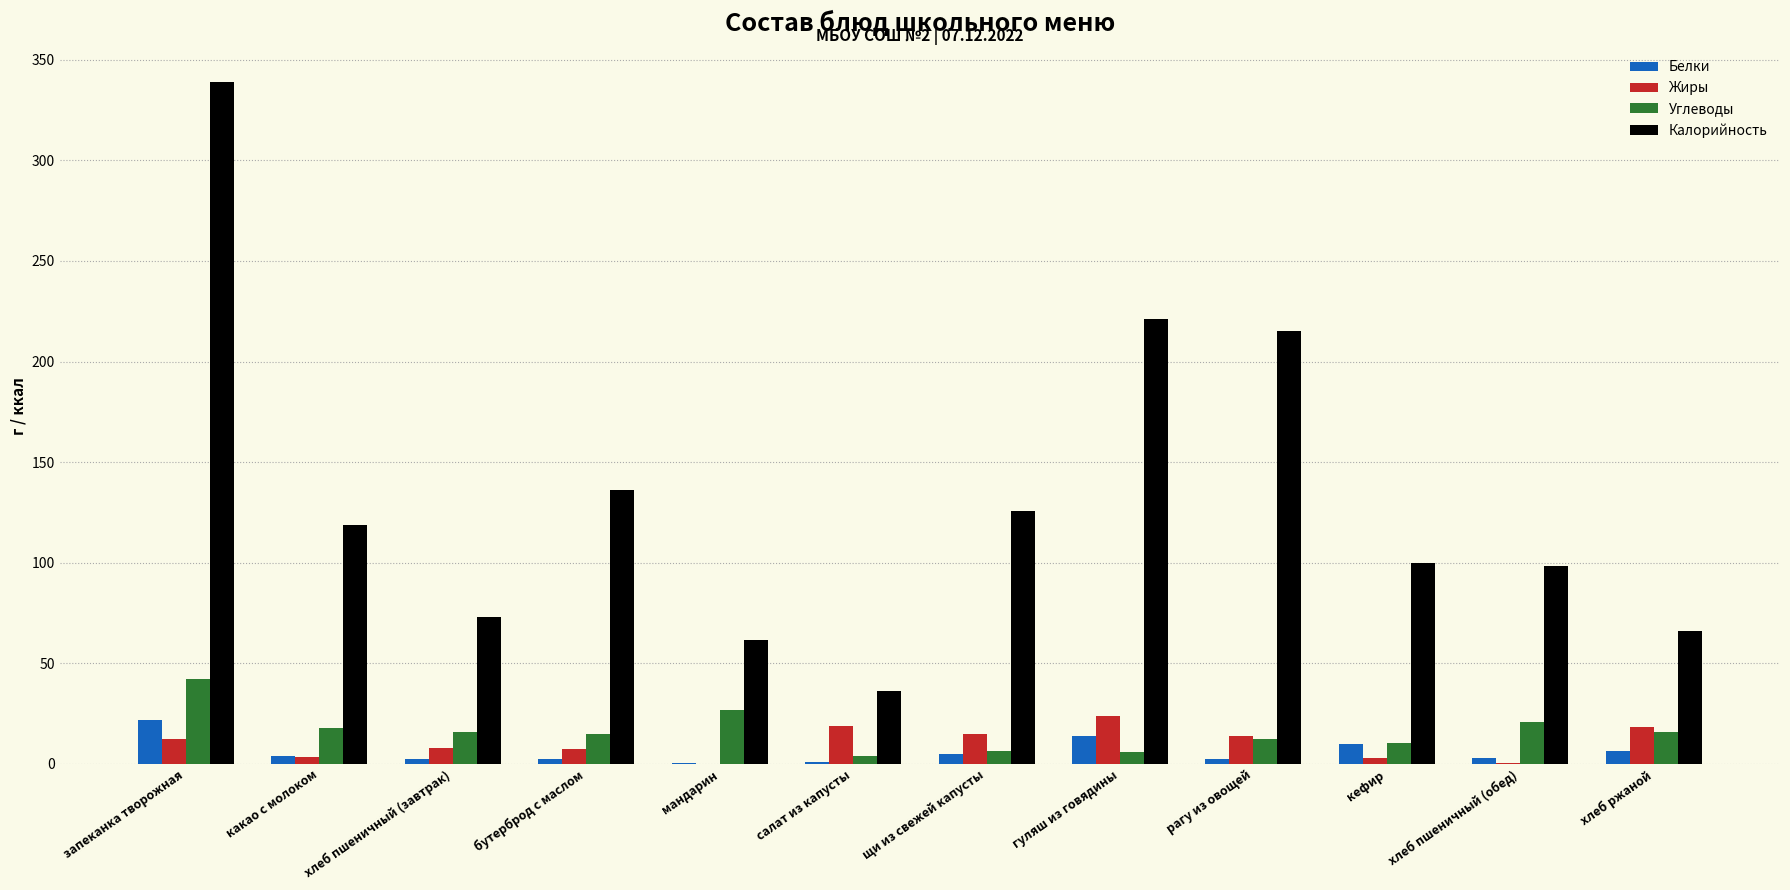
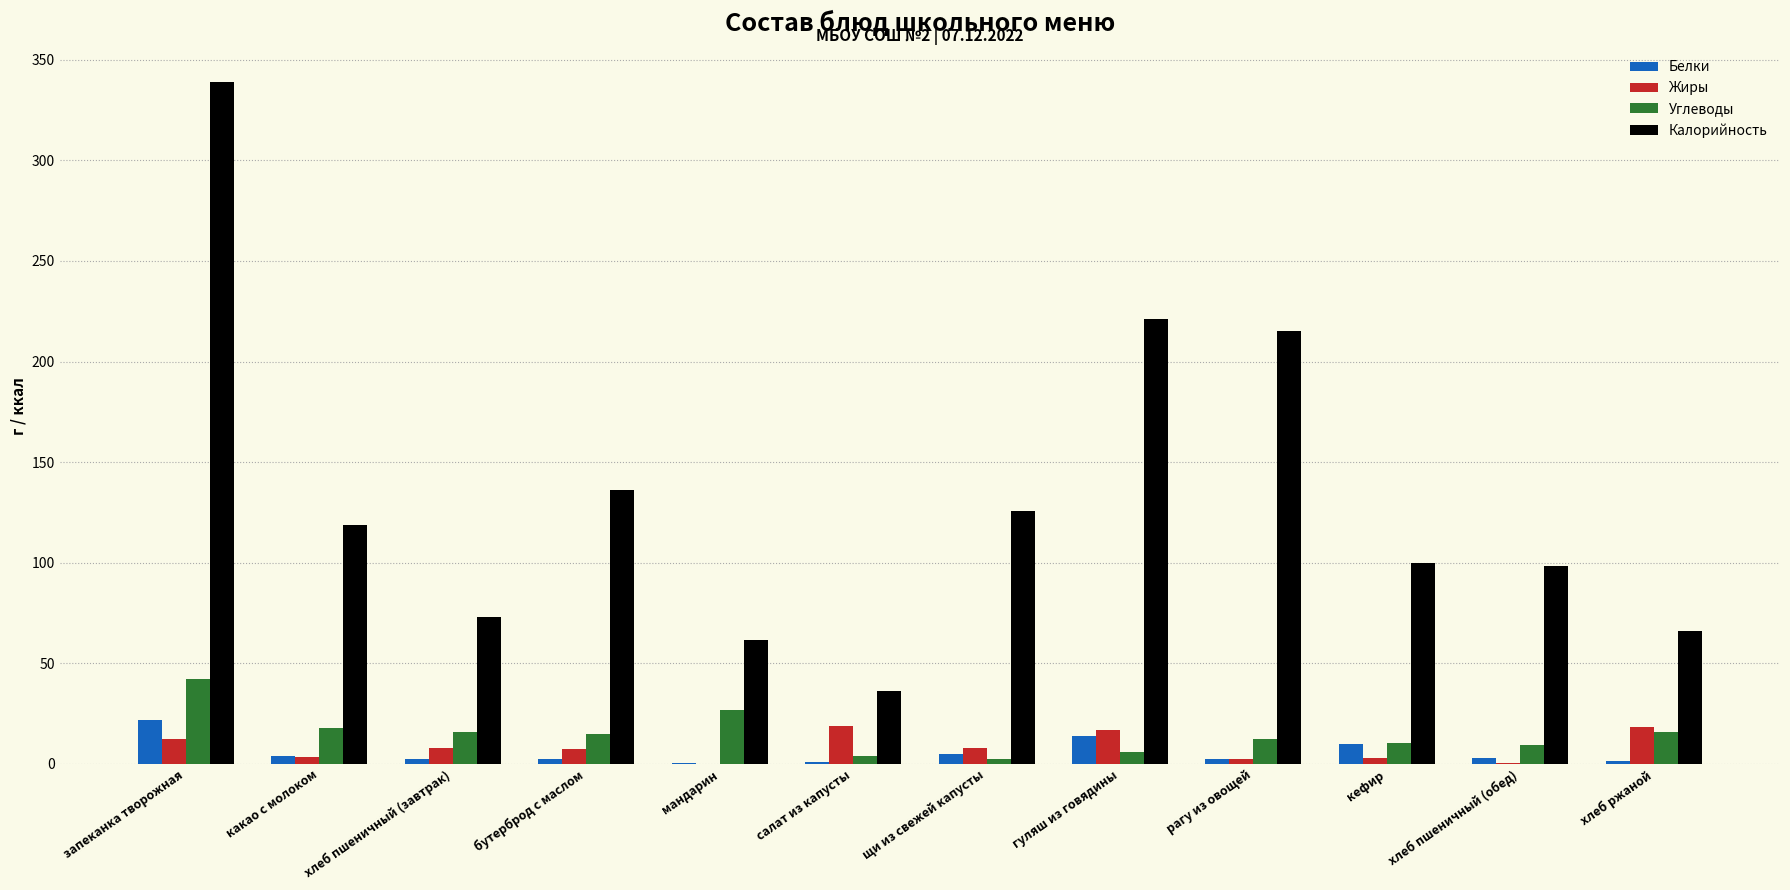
  {
    "Белки": {
      "запеканка творожная": 22,
      "какао с молоком": 4,
      "хлеб пшеничный (завтрак)": 2,
      "бутерброд с маслом": 2,
      "щи из свежей капусты": 5,
      "гуляш из говядины": 14,
      "рагу из овощей": 3,
      "кефир": 10,
      "хлеб пшеничный (обед)": 3,
-     "хлеб ржаной": 6
+     "хлеб ржаной": 1
    },
    "Жиры": {
      "запеканка творожная": 13,
      "какао с молоком": 4,
      "хлеб пшеничный (завтрак)": 8,
      "бутерброд с маслом": 7,
      "салат из капусты": 19,
-     "щи из свежей капусты": 15,
-     "гуляш из говядины": 24,
-     "рагу из овощей": 14,
+     "щи из свежей капусты": 8,
+     "гуляш из говядины": 17,
+     "рагу из овощей": 2,
      "кефир": 3,
      "хлеб ржаной": 18
    },
    "Углеводы": {
      "запеканка творожная": 42,
      "какао с молоком": 18,
      "хлеб пшеничный (завтрак)": 16,
      "бутерброд с маслом": 15,
      "мандарин": 27,
      "салат из капусты": 4,
-     "щи из свежей капусты": 7,
+     "щи из свежей капусты": 2,
      "гуляш из говядины": 6,
      "рагу из овощей": 12,
      "кефир": 11,
-     "хлеб пшеничный (обед)": 21,
+     "хлеб пшеничный (обед)": 10,
      "хлеб ржаной": 16
    },
    "Калорийность": {
      "запеканка творожная": 339,
      "какао с молоком": 119,
      "хлеб пшеничный (завтрак)": 73,
      "бутерброд с маслом": 136,
      "мандарин": 62,
      "салат из капусты": 36,
      "щи из свежей капусты": 126,
      "гуляш из говядины": 221,
      "рагу из овощей": 215,
      "кефир": 100,
      "хлеб пшеничный (обед)": 98,
      "хлеб ржаной": 66
    }
  }
